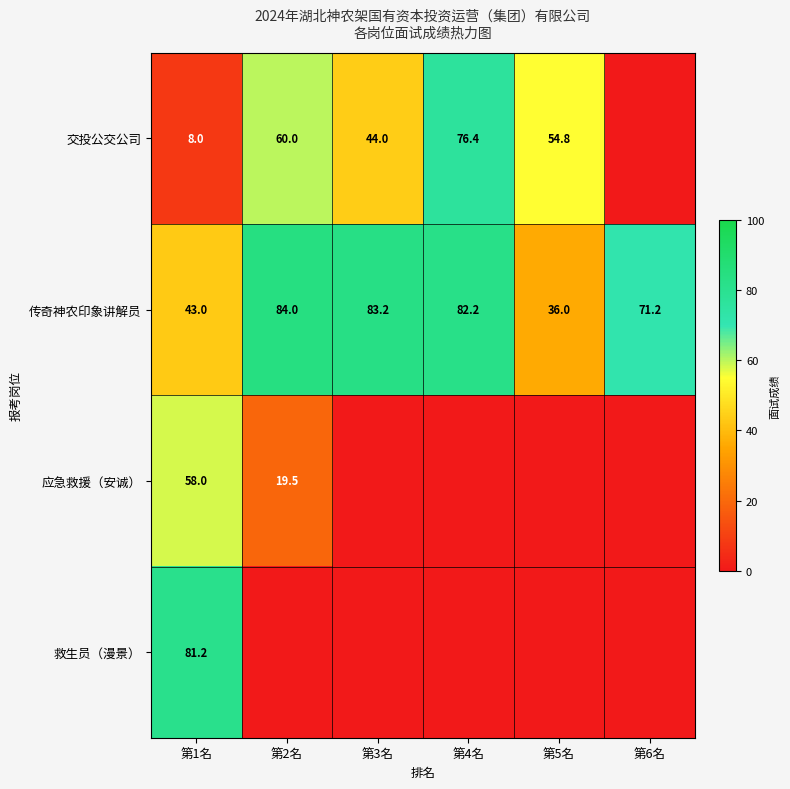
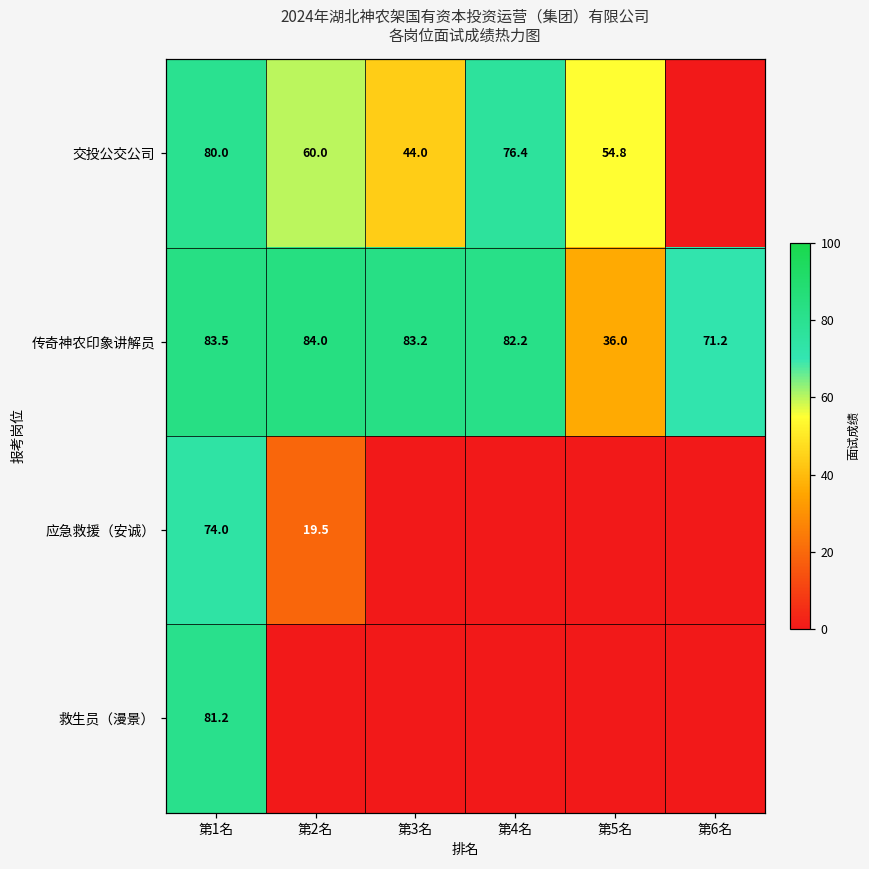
  {
    "交投公交公司": {
-     "第1名": 8.0,
+     "第1名": 80.0,
      "第2名": 60.0,
      "第3名": 44.0,
      "第4名": 76.4,
      "第5名": 54.8
    },
    "传奇神农印象讲解员": {
-     "第1名": 43.0,
+     "第1名": 83.5,
      "第2名": 84.0,
      "第3名": 83.2,
      "第4名": 82.2,
      "第5名": 36.0,
      "第6名": 71.2
    },
    "应急救援（安诚）": {
-     "第1名": 58.0,
+     "第1名": 74.0,
      "第2名": 19.5
    },
    "救生员（漫景）": {
      "第1名": 81.2
    }
  }
